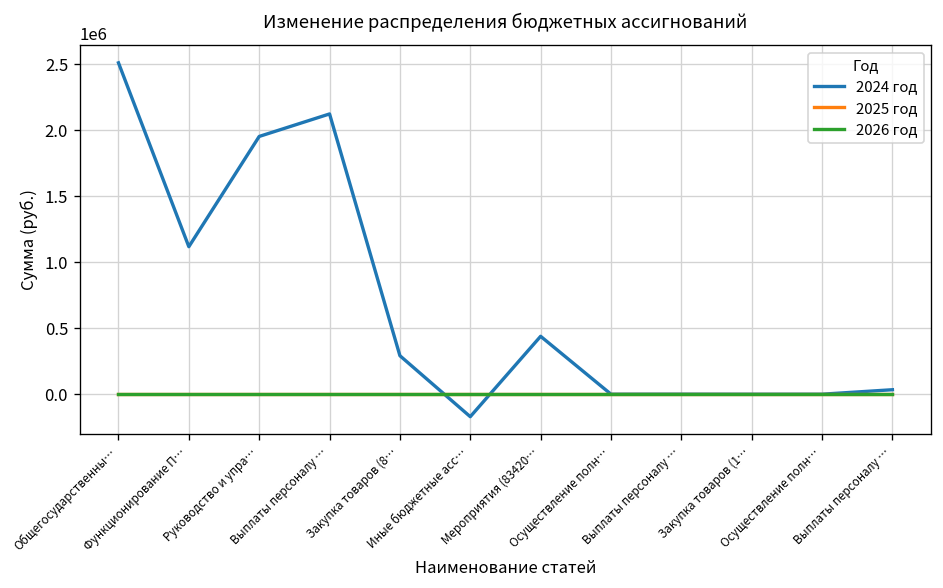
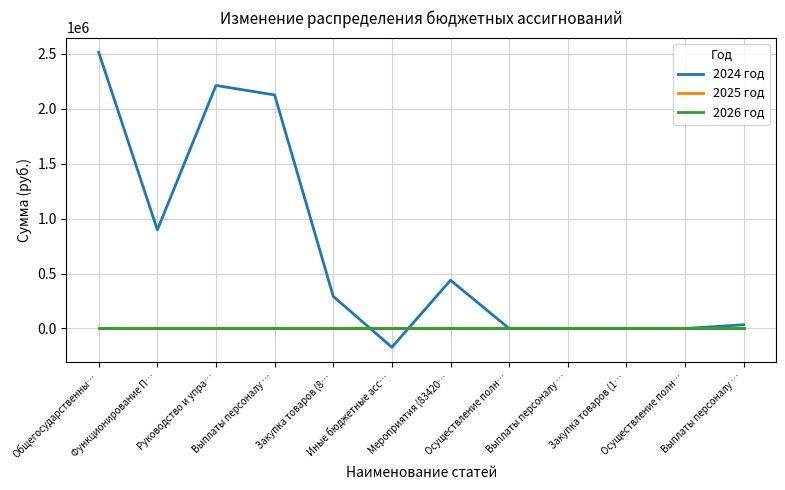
  {
    "2024 год": {
      "Общегосударственны…": 2510000,
-     "Функционирование П…": 1120000,
-     "Руководство и упра…": 1950000,
+     "Функционирование П…": 900000,
+     "Руководство и упра…": 2210000,
      "Закупка товаров (8…": 290000,
      "Иные бюджетные асс…": -170000,
      "Мероприятия (83420…": 440000
    },
    "2026 год": {
      "Общегосударственны…": 0,
      "Функционирование П…": 0,
      "Руководство и упра…": 0,
      "Закупка товаров (8…": 0,
      "Иные бюджетные асс…": 0,
      "Мероприятия (83420…": 0
    }
  }
